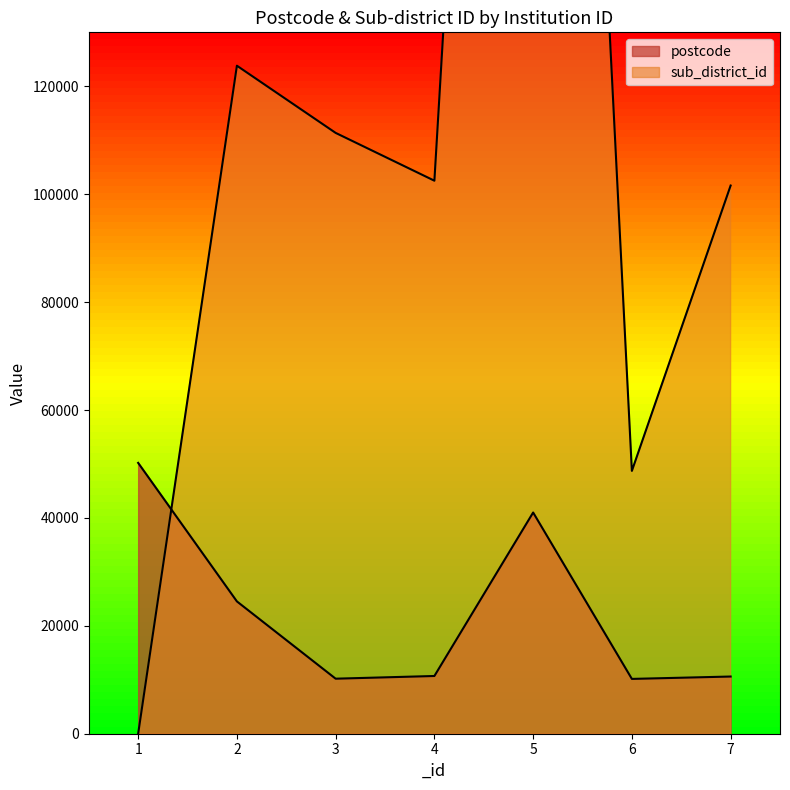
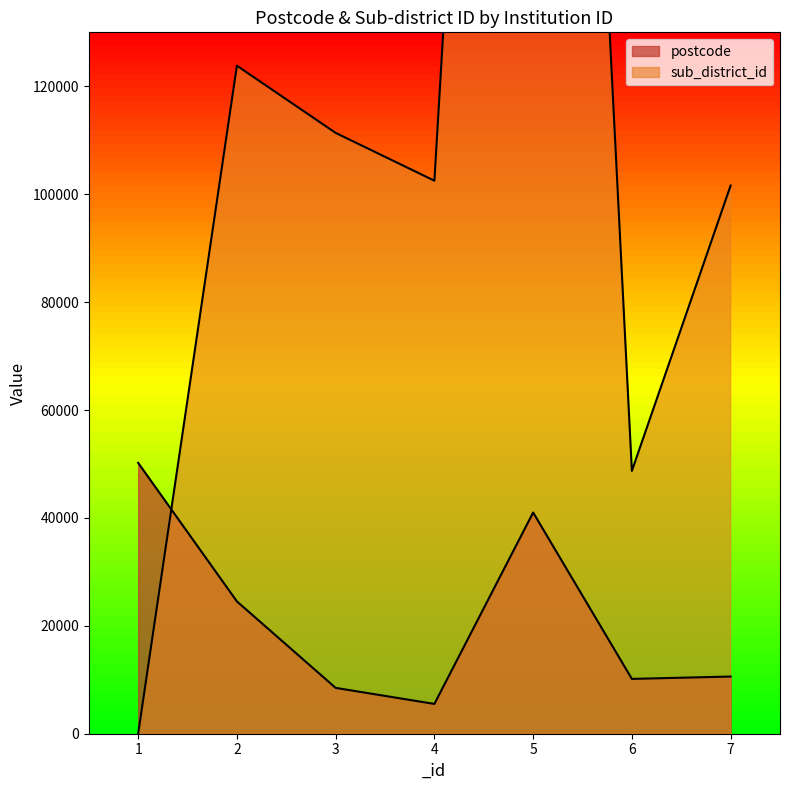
  {
    "postcode": {
      "1": 50000,
      "2": 25000,
-     "3": 10000,
-     "4": 11000,
+     "3": 8000,
+     "4": 6000,
      "5": 41000,
      "6": 10000,
      "7": 11000
    },
    "sub_district_id": {
      "1": 0,
      "2": 124000,
      "3": 111000,
      "4": 103000,
      "6": 49000,
      "7": 102000
    }
  }
